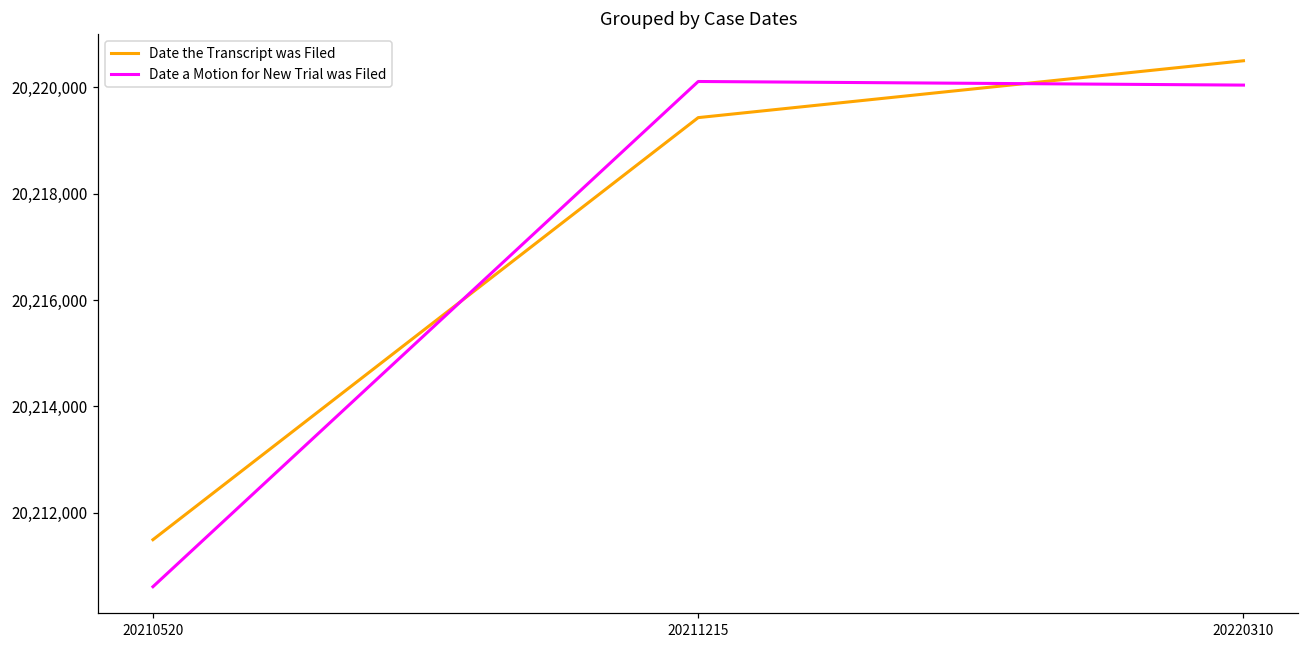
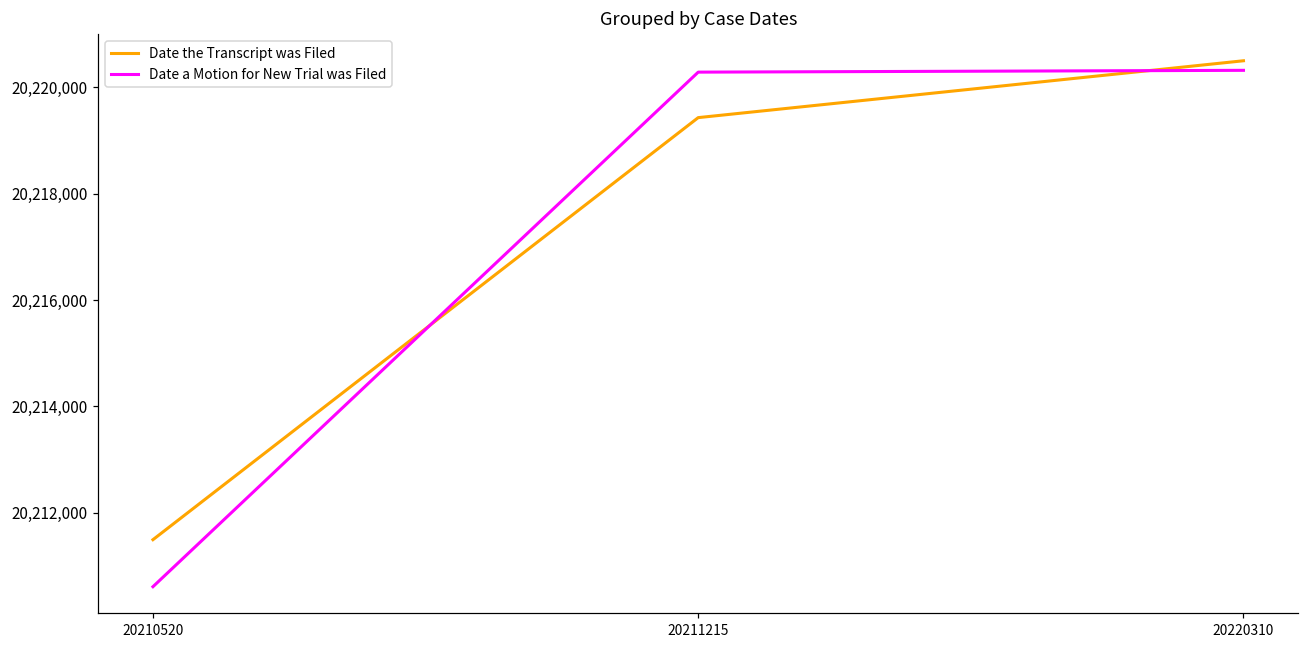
  {
    "Date the Transcript was Filed": {
      "20210520": "20,211,500",
      "20211215": "20,219,400",
      "20220310": "20,220,500"
    },
    "Date a Motion for New Trial was Filed": {
      "20210520": "20,210,600",
-     "20211215": "20,220,100",
-     "20220310": "20,220,000"
+     "20211215": "20,220,300",
+     "20220310": "20,220,300"
    }
  }
